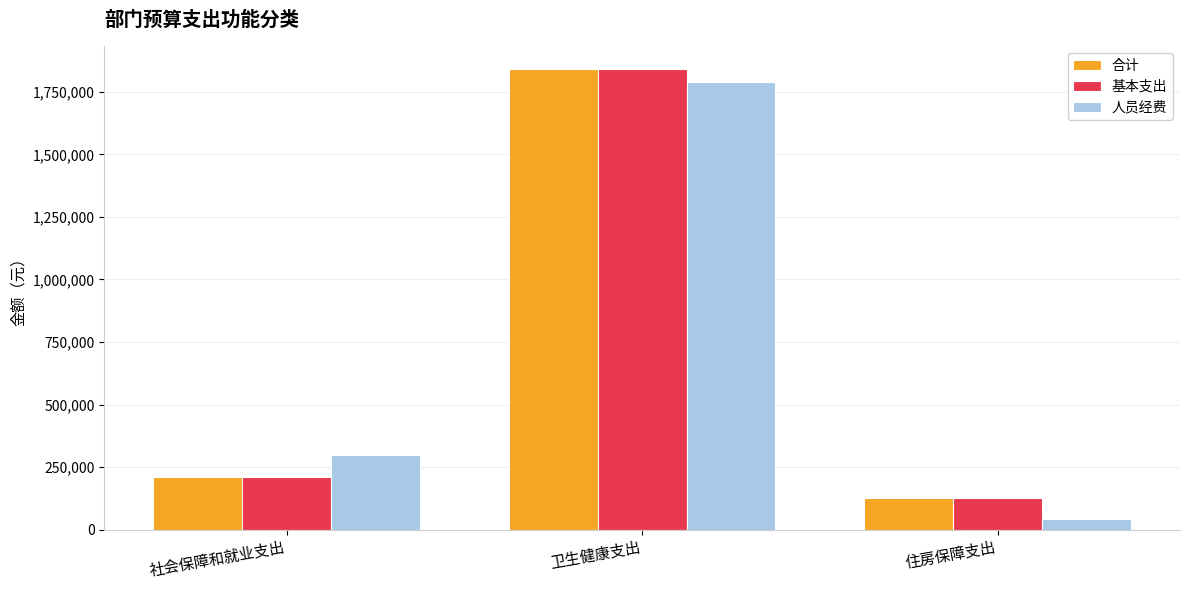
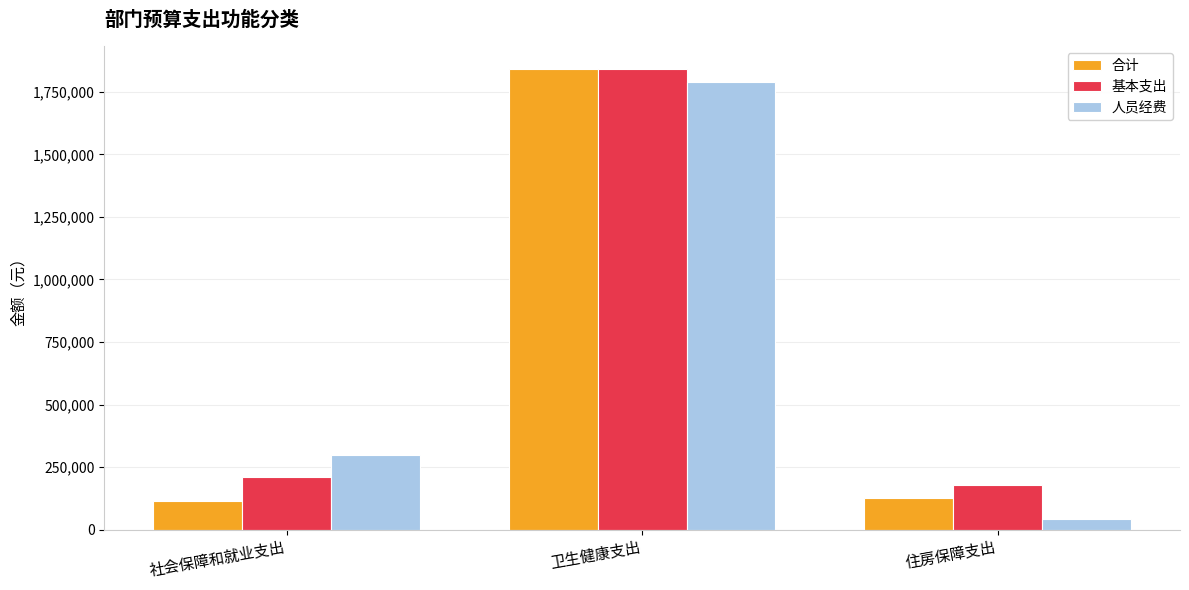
  {
    "合计": {
-     "社会保障和就业支出": "210,000",
+     "社会保障和就业支出": "110,000",
      "卫生健康支出": "1,840,000",
      "住房保障支出": "130,000"
    },
    "基本支出": {
      "社会保障和就业支出": "210,000",
      "卫生健康支出": "1,840,000",
-     "住房保障支出": "130,000"
+     "住房保障支出": "180,000"
    },
    "人员经费": {
      "社会保障和就业支出": "300,000",
      "卫生健康支出": "1,790,000",
      "住房保障支出": "40,000"
    }
  }
